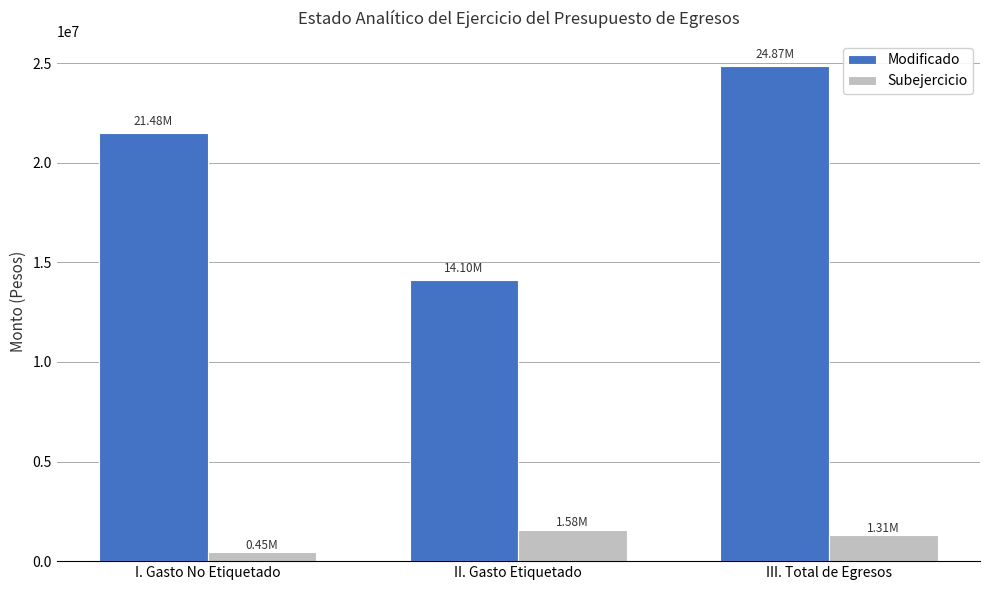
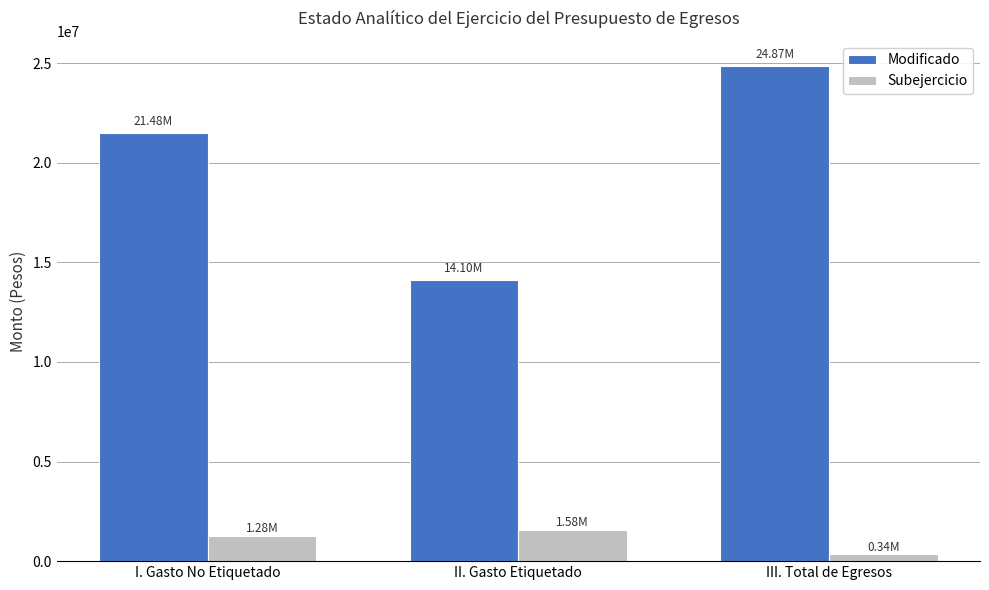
  {
    "Modificado": {
      "I. Gasto No Etiquetado": "21.48M",
      "II. Gasto Etiquetado": "14.10M",
      "III. Total de Egresos": "24.87M"
    },
    "Subejercicio": {
-     "I. Gasto No Etiquetado": "0.45M",
+     "I. Gasto No Etiquetado": "1.28M",
      "II. Gasto Etiquetado": "1.58M",
-     "III. Total de Egresos": "1.31M"
+     "III. Total de Egresos": "0.34M"
    }
  }
